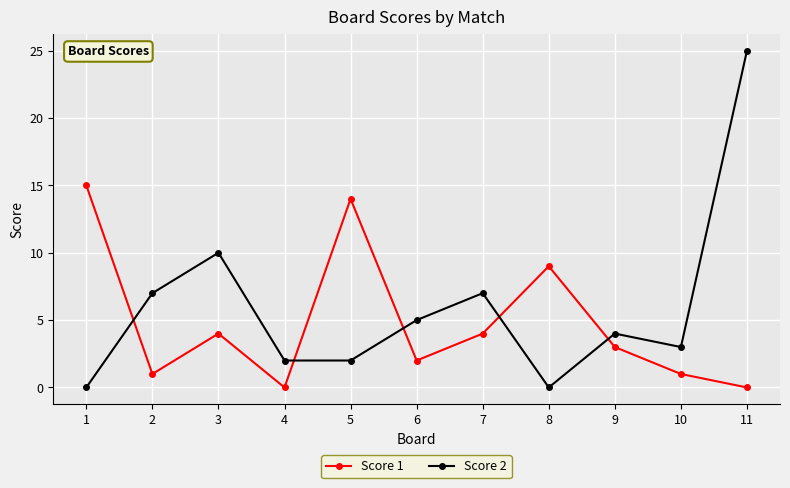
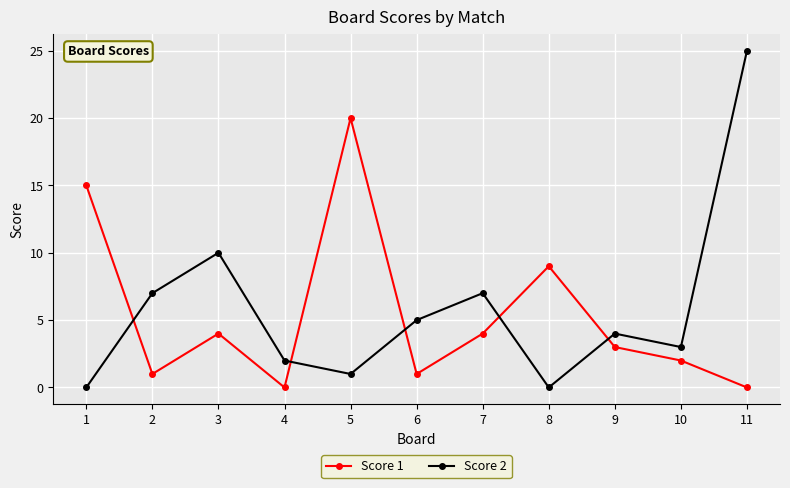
  {
    "Score 1": {
      "1": 15,
      "2": 1,
      "3": 4,
      "4": 0,
-     "5": 14,
-     "6": 2,
+     "5": 20,
+     "6": 1,
      "7": 4,
      "8": 9,
      "9": 3,
-     "10": 1,
+     "10": 2,
      "11": 0
    },
    "Score 2": {
      "1": 0,
      "2": 7,
      "3": 10,
      "4": 2,
-     "5": 2,
+     "5": 1,
      "6": 5,
      "7": 7,
      "8": 0,
      "9": 4,
      "10": 3,
      "11": 25
    }
  }
